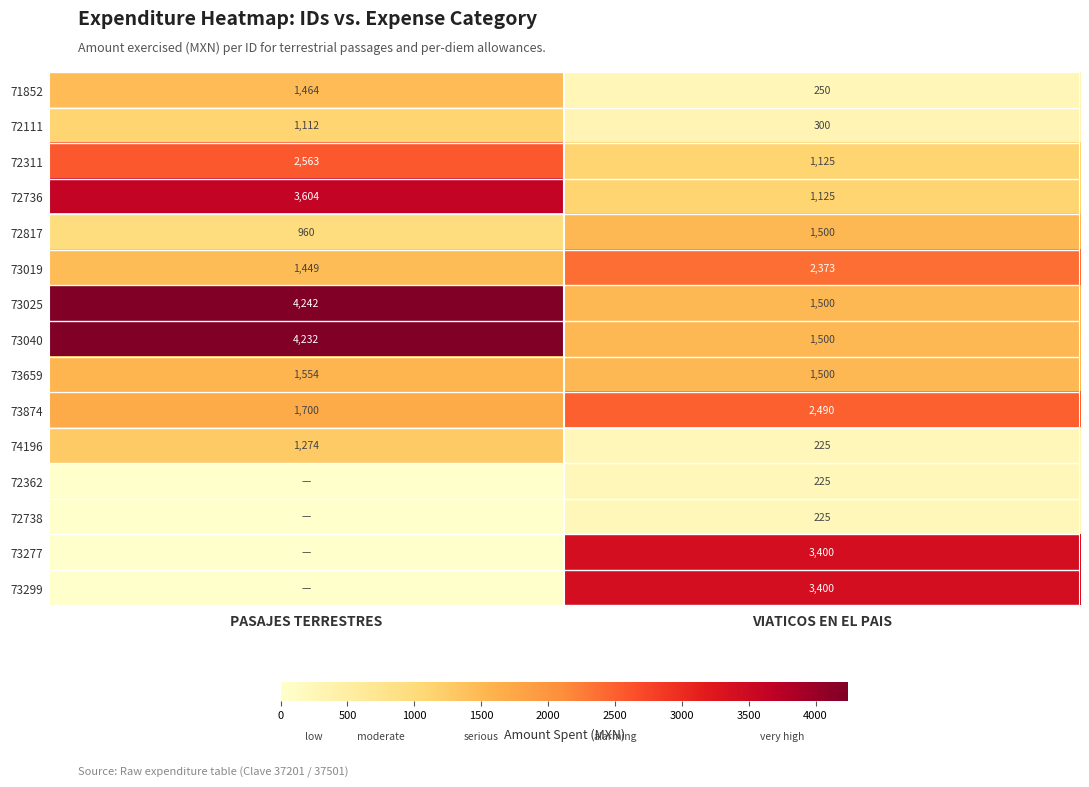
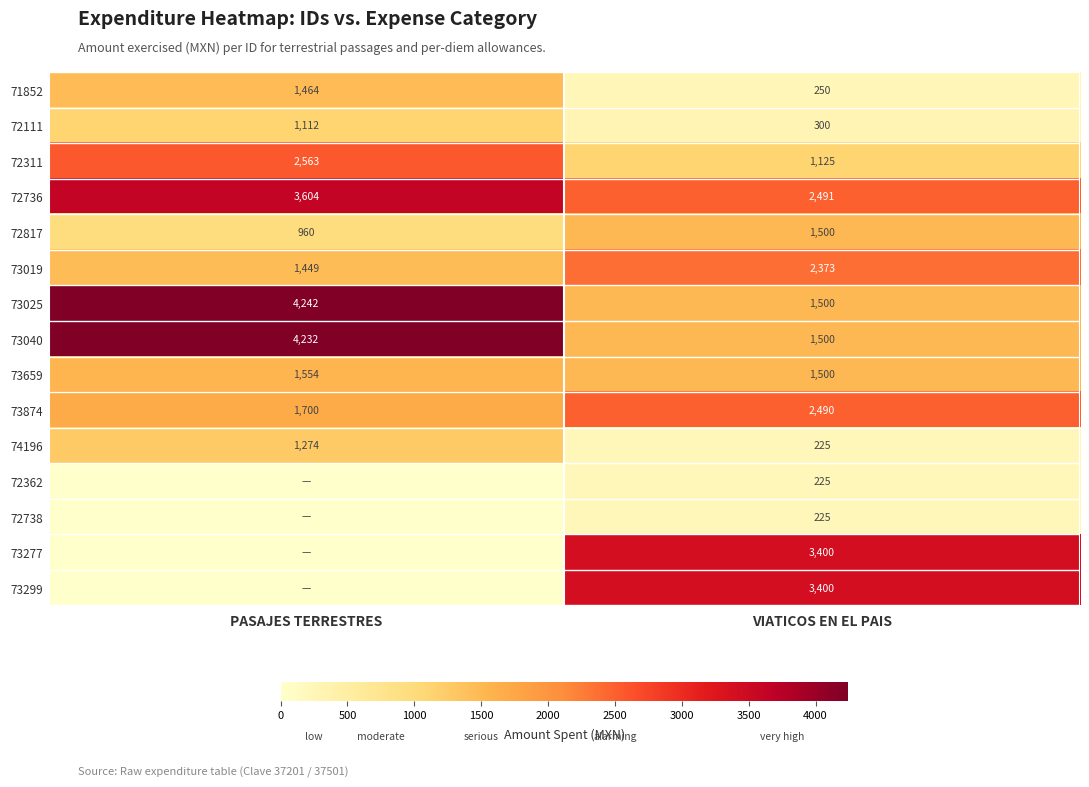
  {
    "71852": {
      "PASAJES TERRESTRES": "1,464",
      "VIATICOS EN EL PAIS": "250"
    },
    "72111": {
      "PASAJES TERRESTRES": "1,112",
      "VIATICOS EN EL PAIS": "300"
    },
    "72311": {
      "PASAJES TERRESTRES": "2,563",
      "VIATICOS EN EL PAIS": "1,125"
    },
    "72736": {
      "PASAJES TERRESTRES": "3,604",
-     "VIATICOS EN EL PAIS": "1,125"
+     "VIATICOS EN EL PAIS": "2,491"
    },
    "72817": {
      "PASAJES TERRESTRES": "960",
      "VIATICOS EN EL PAIS": "1,500"
    },
    "73019": {
      "PASAJES TERRESTRES": "1,449",
      "VIATICOS EN EL PAIS": "2,373"
    },
    "73025": {
      "PASAJES TERRESTRES": "4,242",
      "VIATICOS EN EL PAIS": "1,500"
    },
    "73040": {
      "PASAJES TERRESTRES": "4,232",
      "VIATICOS EN EL PAIS": "1,500"
    },
    "73659": {
      "PASAJES TERRESTRES": "1,554",
      "VIATICOS EN EL PAIS": "1,500"
    },
    "73874": {
      "PASAJES TERRESTRES": "1,700",
      "VIATICOS EN EL PAIS": "2,490"
    },
    "74196": {
      "PASAJES TERRESTRES": "1,274",
      "VIATICOS EN EL PAIS": "225"
    },
    "72362": {
      "VIATICOS EN EL PAIS": "225"
    },
    "72738": {
      "VIATICOS EN EL PAIS": "225"
    },
    "73277": {
      "VIATICOS EN EL PAIS": "3,400"
    },
    "73299": {
      "VIATICOS EN EL PAIS": "3,400"
    }
  }
